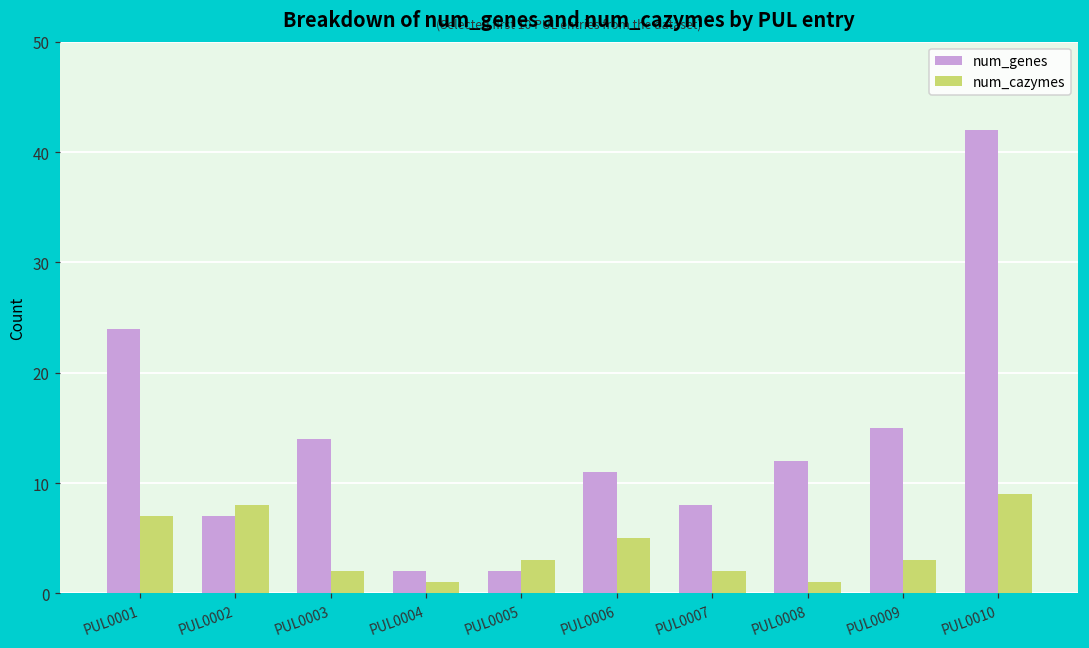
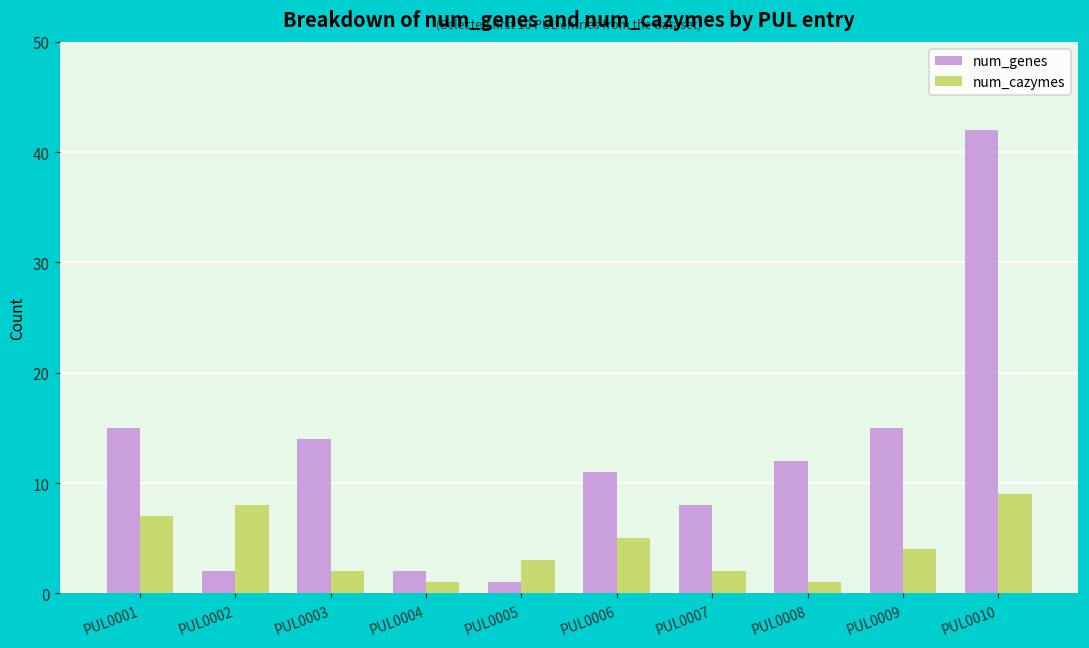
  {
    "num_genes": {
-     "PUL0001": 24,
-     "PUL0002": 7,
+     "PUL0001": 15,
+     "PUL0002": 2,
      "PUL0003": 14,
      "PUL0004": 2,
-     "PUL0005": 2,
+     "PUL0005": 1,
      "PUL0006": 11,
      "PUL0007": 8,
      "PUL0008": 12,
      "PUL0009": 15,
      "PUL0010": 42
    },
    "num_cazymes": {
      "PUL0001": 7,
      "PUL0002": 8,
      "PUL0003": 2,
      "PUL0004": 1,
      "PUL0005": 3,
      "PUL0006": 5,
      "PUL0007": 2,
      "PUL0008": 1,
-     "PUL0009": 3,
+     "PUL0009": 4,
      "PUL0010": 9
    }
  }
